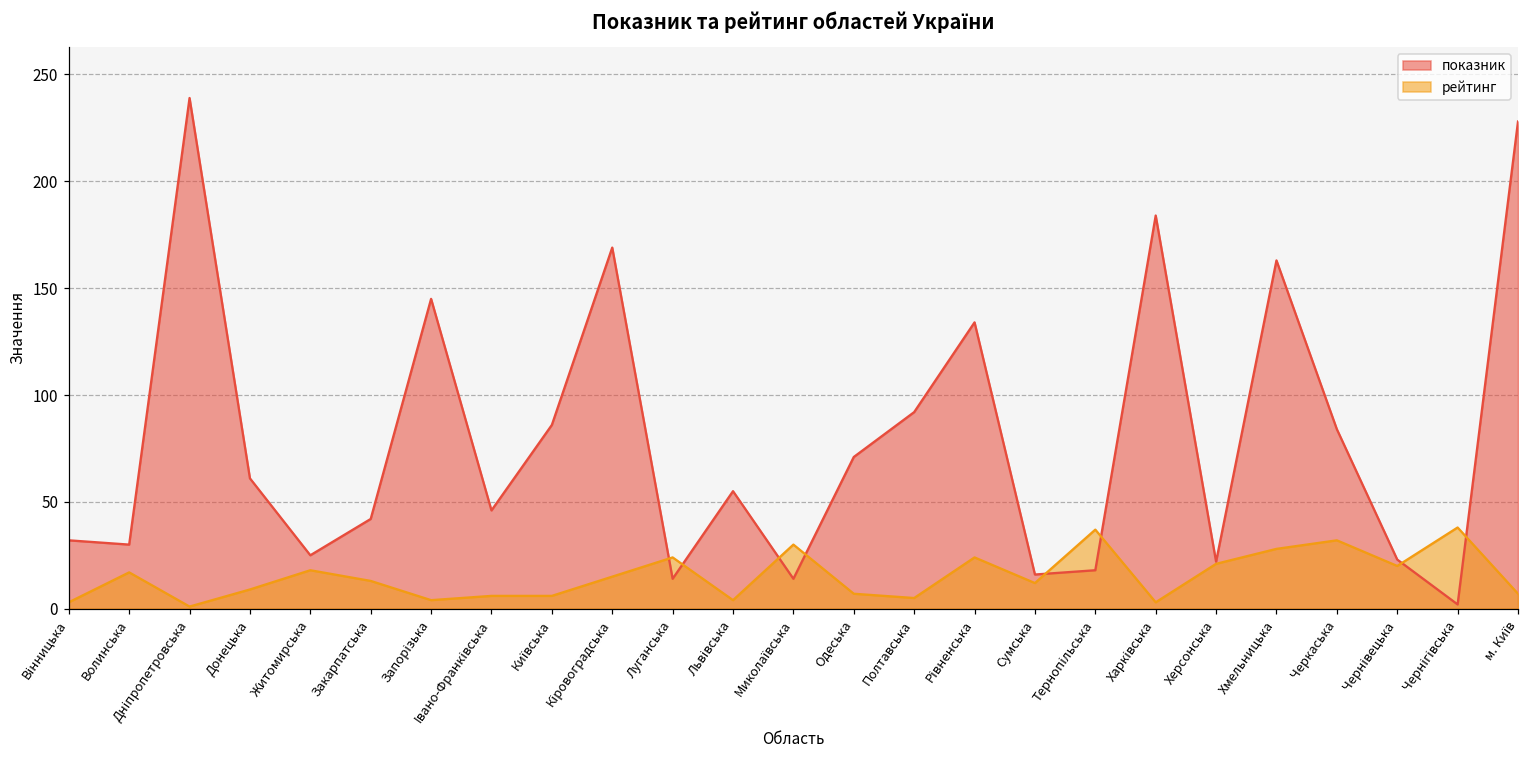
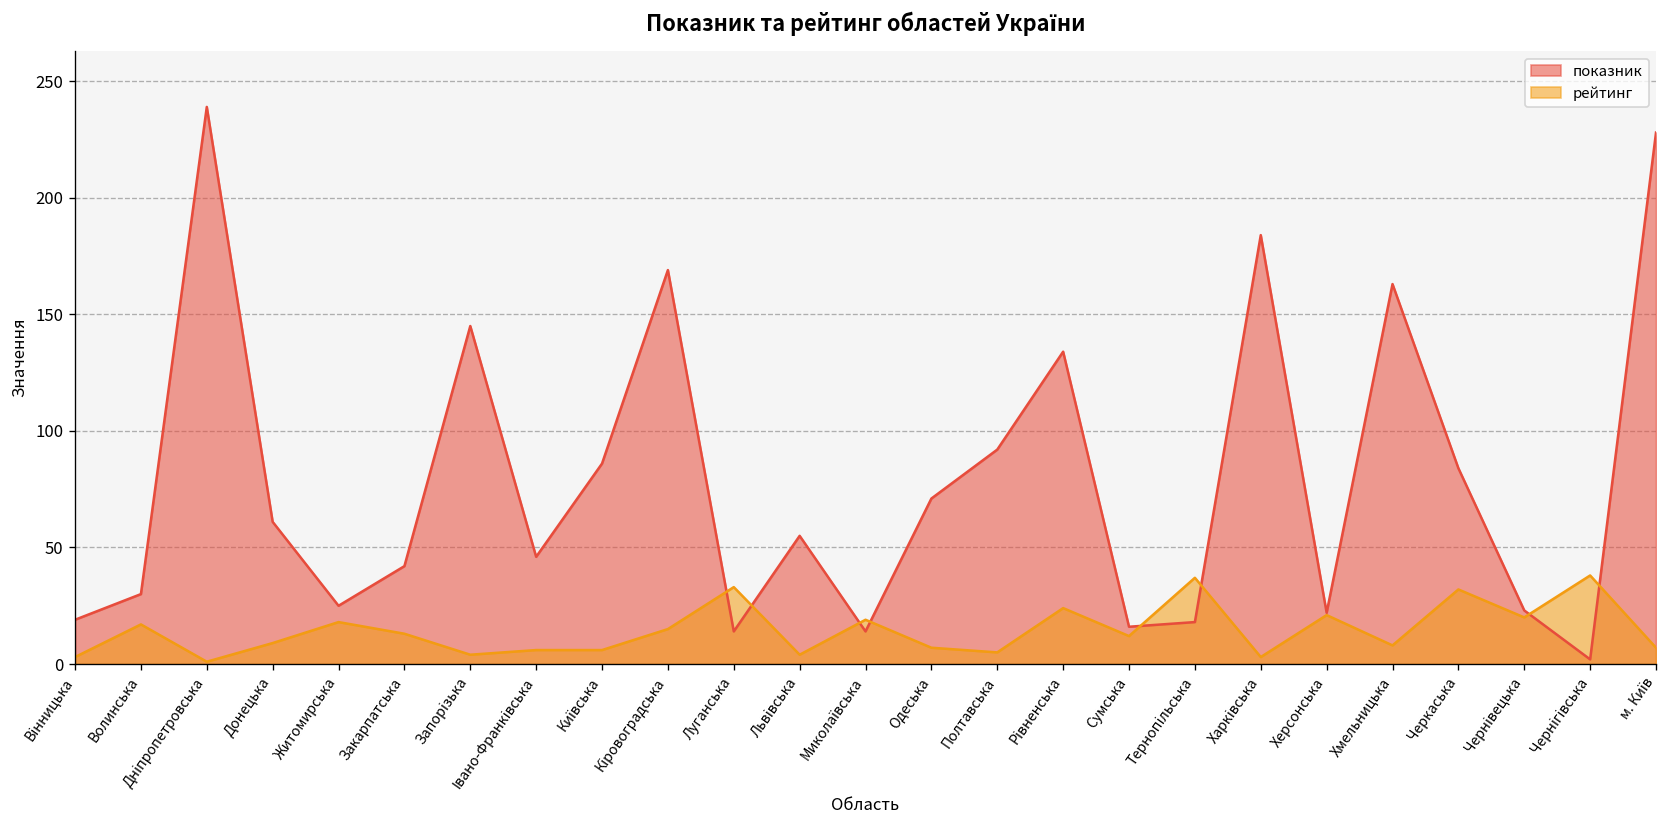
  {
    "показник": {
-     "Вінницька": 32,
+     "Вінницька": 19,
      "Волинська": 30,
      "Дніпропетровська": 239,
      "Донецька": 61,
      "Житомирська": 25,
      "Закарпатська": 42,
      "Запорізька": 145,
      "Івано-Франківська": 46,
      "Київська": 86,
      "Кіровоградська": 169,
      "Луганська": 14,
      "Львівська": 55,
      "Миколаївська": 14,
      "Одеська": 71,
      "Полтавська": 92,
      "Рівненська": 134,
      "Сумська": 16,
      "Тернопільська": 18,
      "Харківська": 184,
      "Хмельницька": 163,
      "Черкаська": 84,
      "Чернівецька": 23,
      "Чернігівська": 2,
      "м. Київ": 228
    },
    "рейтинг": {
      "Вінницька": 3,
      "Волинська": 17,
      "Дніпропетровська": 1,
      "Донецька": 9,
      "Житомирська": 18,
      "Закарпатська": 13,
      "Запорізька": 4,
      "Івано-Франківська": 6,
      "Київська": 6,
      "Кіровоградська": 15,
-     "Луганська": 24,
+     "Луганська": 33,
      "Львівська": 4,
-     "Миколаївська": 30,
+     "Миколаївська": 19,
      "Одеська": 7,
      "Полтавська": 5,
      "Рівненська": 24,
      "Сумська": 12,
      "Тернопільська": 37,
      "Харківська": 3,
-     "Хмельницька": 28,
+     "Хмельницька": 8,
      "Черкаська": 32,
      "Чернівецька": 20,
      "Чернігівська": 38,
      "м. Київ": 7
    }
  }
